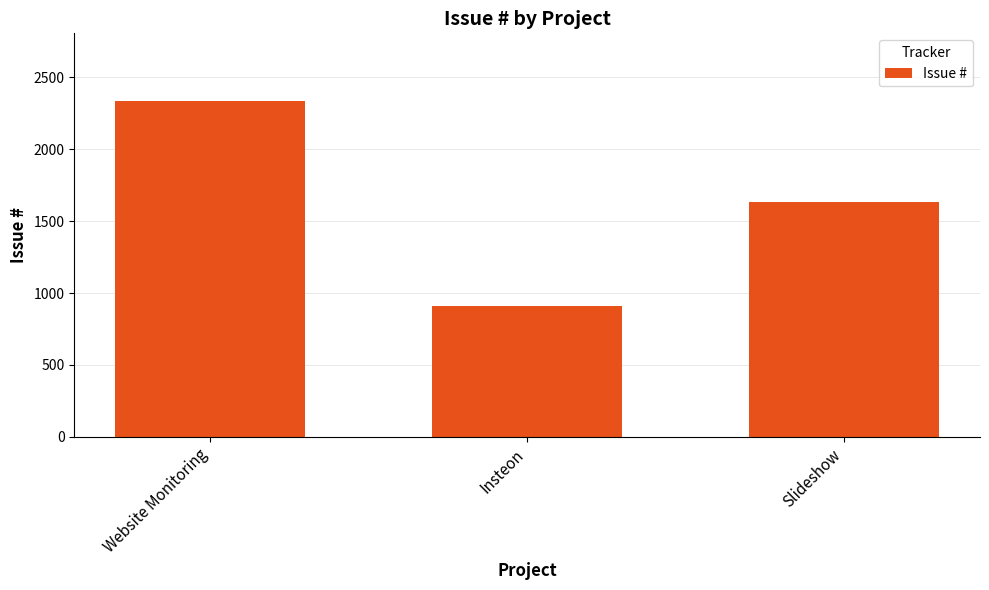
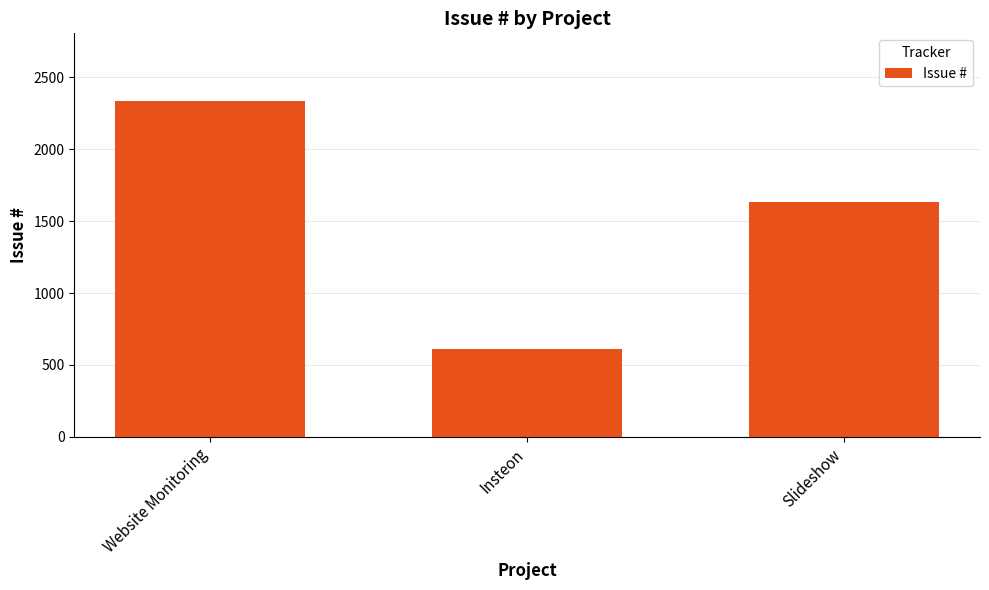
  {
    "Website Monitoring": 2340,
-   "Insteon": 910,
+   "Insteon": 610,
    "Slideshow": 1630
  }
